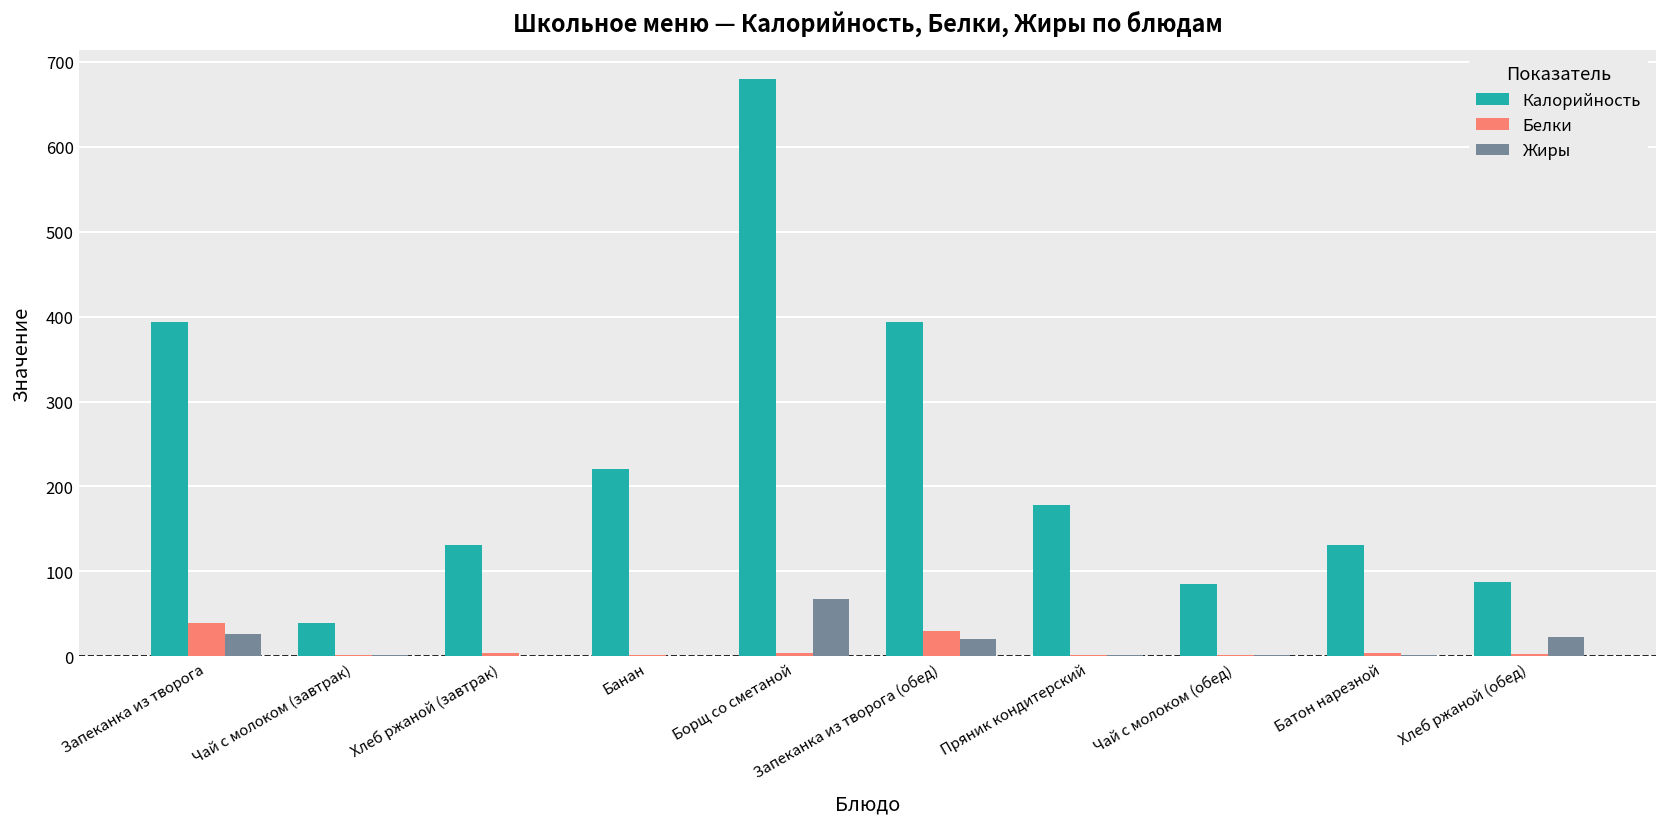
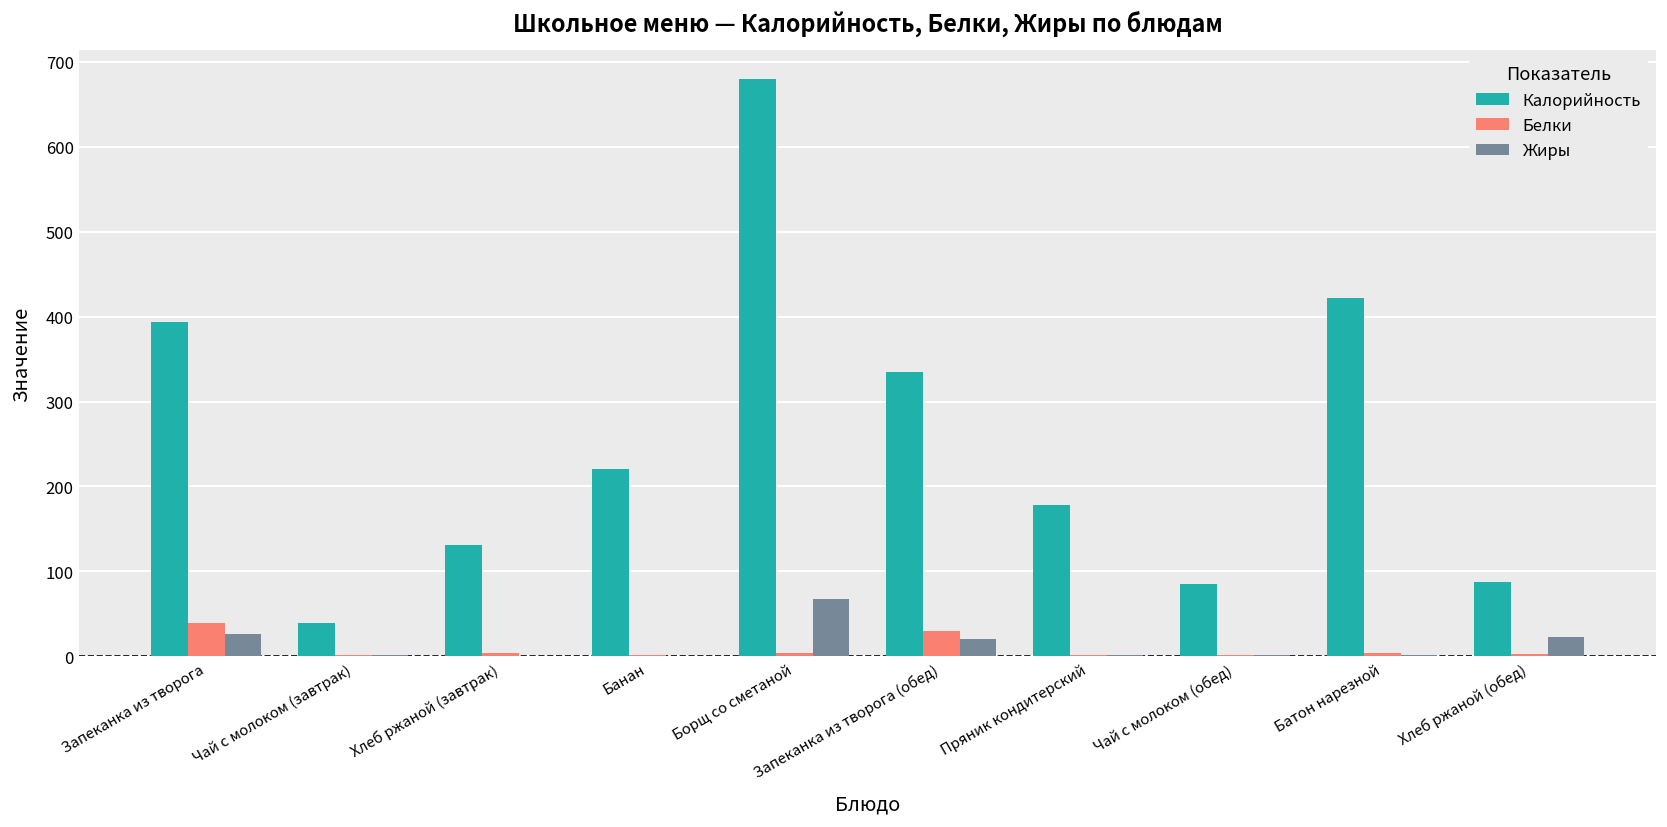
  {
    "Калорийность": {
      "Запеканка из творога": 390,
      "Чай с молоком (завтрак)": 40,
      "Хлеб ржаной (завтрак)": 130,
      "Банан": 220,
      "Борщ со сметаной": 680,
-     "Запеканка из творога (обед)": 390,
+     "Запеканка из творога (обед)": 340,
      "Пряник кондитерский": 180,
      "Чай с молоком (обед)": 80,
-     "Батон нарезной": 130,
+     "Батон нарезной": 420,
      "Хлеб ржаной (обед)": 90
    },
    "Белки": {
      "Запеканка из творога": 40,
      "Хлеб ржаной (завтрак)": 0,
      "Борщ со сметаной": 0,
      "Запеканка из творога (обед)": 30,
      "Батон нарезной": 0
    },
    "Жиры": {
      "Запеканка из творога": 30,
      "Банан": 0,
      "Борщ со сметаной": 70,
      "Запеканка из творога (обед)": 20,
      "Хлеб ржаной (обед)": 20
    }
  }
